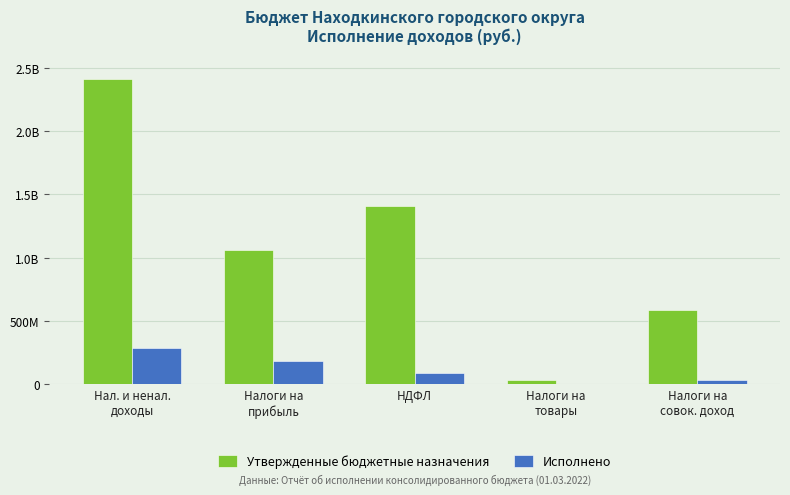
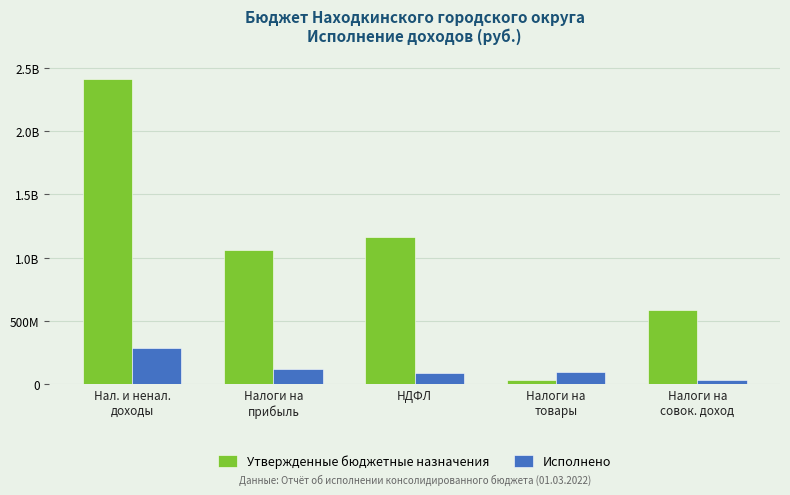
  {
    "Утвержденные бюджетные назначения": {
      "Нал. и ненал. доходы": 2410000000,
      "Налоги на прибыль": 1060000000,
-     "НДФЛ": 1410000000,
+     "НДФЛ": 1160000000,
      "Налоги на товары": 30000000,
      "Налоги на совок. доход": 590000000
    },
    "Исполнено": {
      "Нал. и ненал. доходы": 290000000,
-     "Налоги на прибыль": 190000000,
+     "Налоги на прибыль": 120000000,
      "НДФЛ": 90000000,
-     "Налоги на товары": 0,
+     "Налоги на товары": 90000000,
      "Налоги на совок. доход": 30000000
    }
  }
